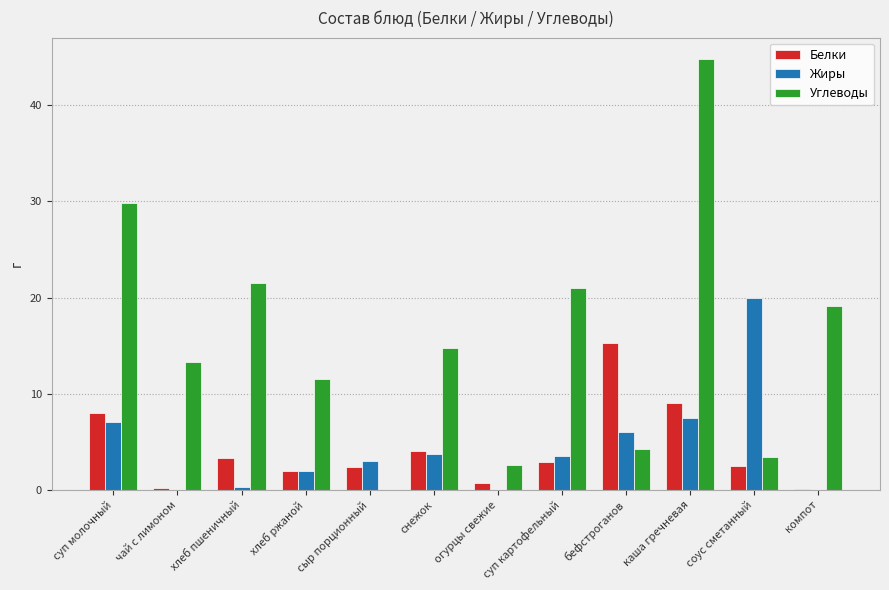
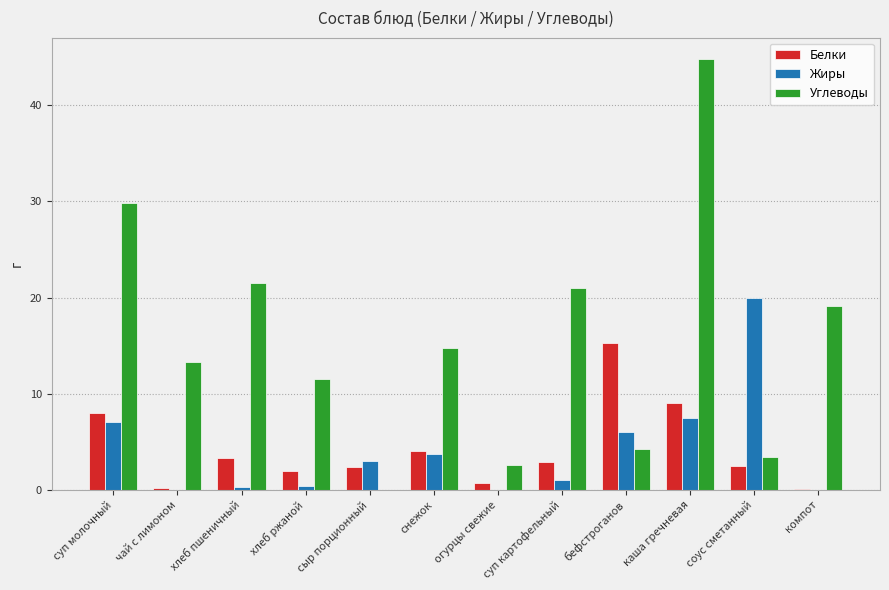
  {
    "Белки": {
      "суп молочный": 8,
      "хлеб пшеничный": 3,
      "хлеб ржаной": 2,
      "сыр порционный": 2,
      "снежок": 4,
      "огурцы свежие": 1,
      "суп картофельный": 3,
      "бефстроганов": 15,
      "каша гречневая": 9,
      "соус сметанный": 3
    },
    "Жиры": {
      "суп молочный": 7,
      "чай с лимоном": 0,
      "хлеб пшеничный": 0,
-     "хлеб ржаной": 2,
+     "хлеб ржаной": 0,
      "сыр порционный": 3,
      "снежок": 4,
      "огурцы свежие": 0,
-     "суп картофельный": 4,
+     "суп картофельный": 1,
      "бефстроганов": 6,
      "каша гречневая": 8,
      "соус сметанный": 20,
      "компот": 0
    },
    "Углеводы": {
      "суп молочный": 30,
      "чай с лимоном": 13,
      "хлеб пшеничный": 22,
      "хлеб ржаной": 12,
      "сыр порционный": 0,
      "снежок": 15,
      "огурцы свежие": 3,
      "суп картофельный": 21,
      "бефстроганов": 4,
      "каша гречневая": 45,
      "соус сметанный": 3,
      "компот": 19
    }
  }
